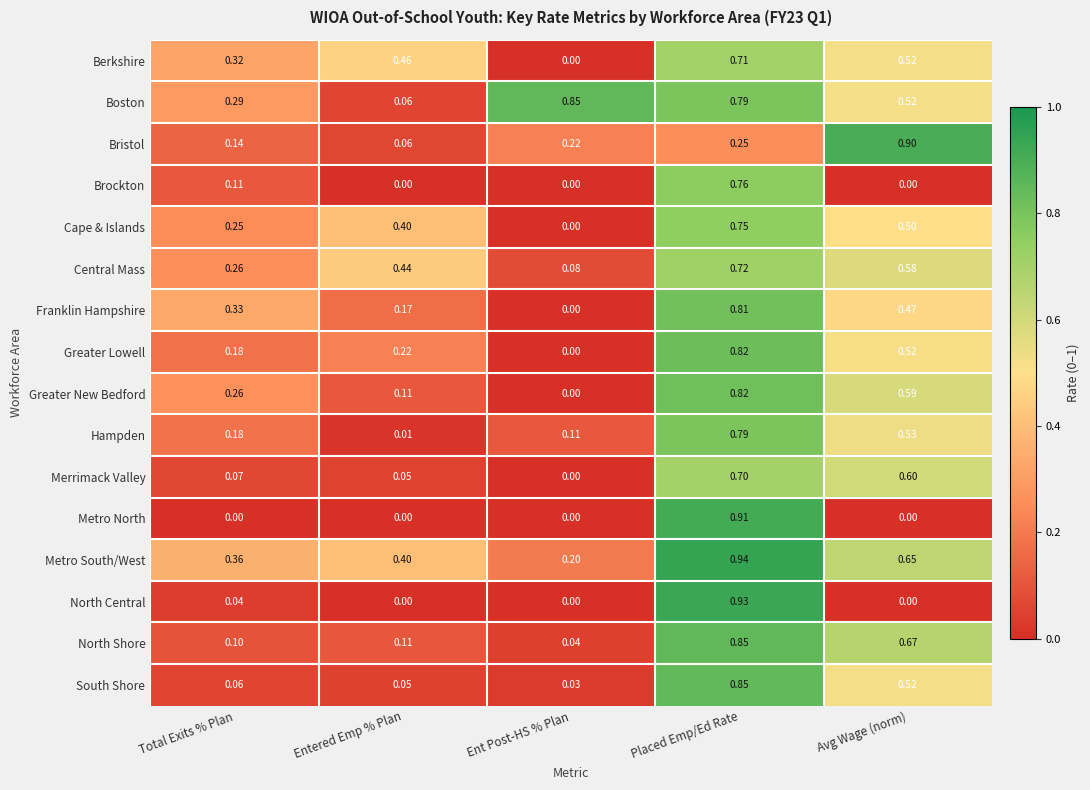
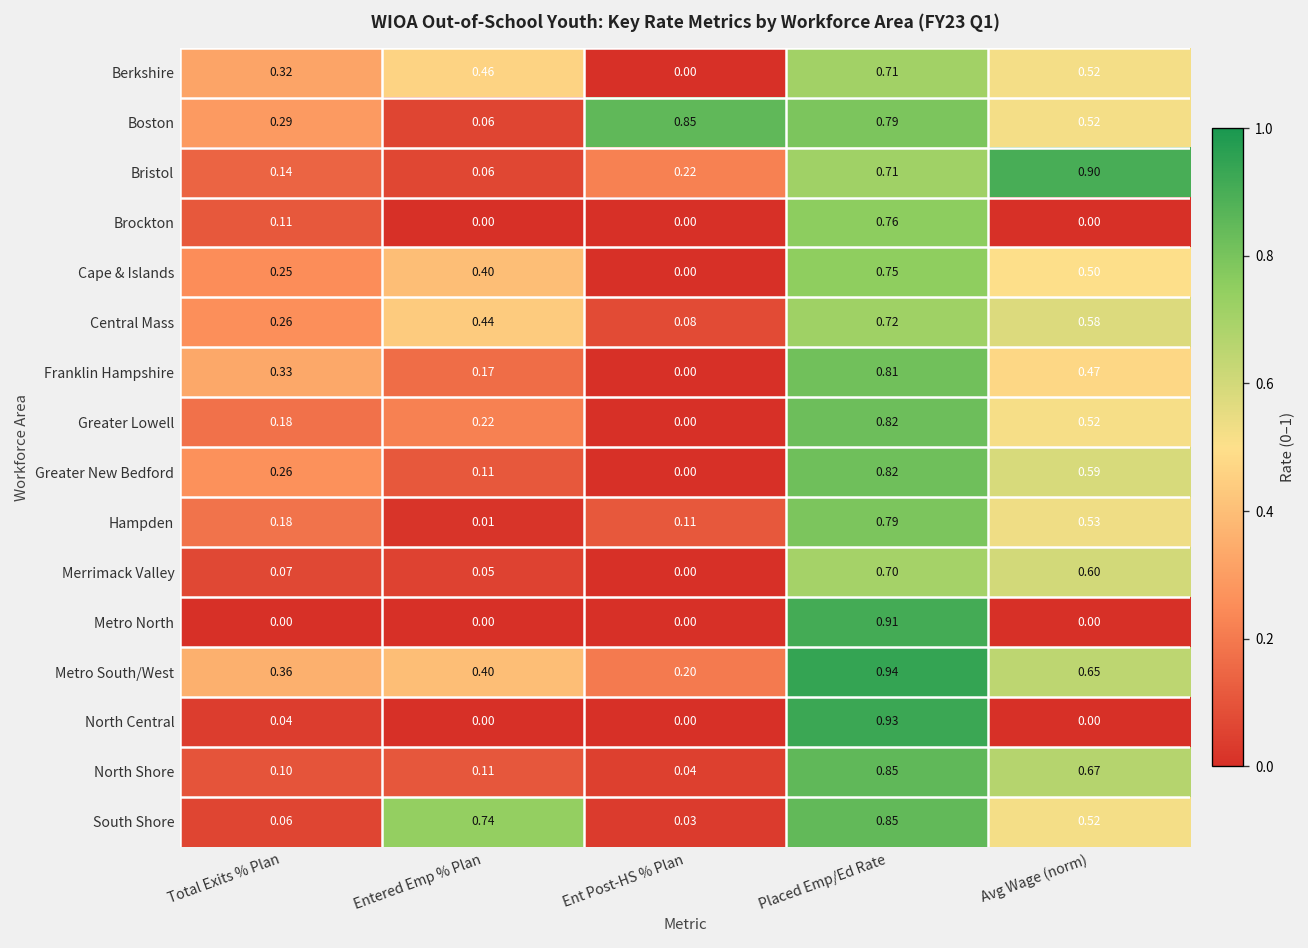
  {
    "Berkshire": {
      "Total Exits % Plan": 0.32,
      "Entered Emp % Plan": 0.46,
      "Ent Post-HS % Plan": 0.00,
      "Placed Emp/Ed Rate": 0.71,
      "Avg Wage (norm)": 0.52
    },
    "Boston": {
      "Total Exits % Plan": 0.29,
      "Entered Emp % Plan": 0.06,
      "Ent Post-HS % Plan": 0.85,
      "Placed Emp/Ed Rate": 0.79,
      "Avg Wage (norm)": 0.52
    },
    "Bristol": {
      "Total Exits % Plan": 0.14,
      "Entered Emp % Plan": 0.06,
      "Ent Post-HS % Plan": 0.22,
-     "Placed Emp/Ed Rate": 0.25,
+     "Placed Emp/Ed Rate": 0.71,
      "Avg Wage (norm)": 0.90
    },
    "Brockton": {
      "Total Exits % Plan": 0.11,
      "Entered Emp % Plan": 0.00,
      "Ent Post-HS % Plan": 0.00,
      "Placed Emp/Ed Rate": 0.76,
      "Avg Wage (norm)": 0.00
    },
    "Cape & Islands": {
      "Total Exits % Plan": 0.25,
      "Entered Emp % Plan": 0.40,
      "Ent Post-HS % Plan": 0.00,
      "Placed Emp/Ed Rate": 0.75,
      "Avg Wage (norm)": 0.50
    },
    "Central Mass": {
      "Total Exits % Plan": 0.26,
      "Entered Emp % Plan": 0.44,
      "Ent Post-HS % Plan": 0.08,
      "Placed Emp/Ed Rate": 0.72,
      "Avg Wage (norm)": 0.58
    },
    "Franklin Hampshire": {
      "Total Exits % Plan": 0.33,
      "Entered Emp % Plan": 0.17,
      "Ent Post-HS % Plan": 0.00,
      "Placed Emp/Ed Rate": 0.81,
      "Avg Wage (norm)": 0.47
    },
    "Greater Lowell": {
      "Total Exits % Plan": 0.18,
      "Entered Emp % Plan": 0.22,
      "Ent Post-HS % Plan": 0.00,
      "Placed Emp/Ed Rate": 0.82,
      "Avg Wage (norm)": 0.52
    },
    "Greater New Bedford": {
      "Total Exits % Plan": 0.26,
      "Entered Emp % Plan": 0.11,
      "Ent Post-HS % Plan": 0.00,
      "Placed Emp/Ed Rate": 0.82,
      "Avg Wage (norm)": 0.59
    },
    "Hampden": {
      "Total Exits % Plan": 0.18,
      "Entered Emp % Plan": 0.01,
      "Ent Post-HS % Plan": 0.11,
      "Placed Emp/Ed Rate": 0.79,
      "Avg Wage (norm)": 0.53
    },
    "Merrimack Valley": {
      "Total Exits % Plan": 0.07,
      "Entered Emp % Plan": 0.05,
      "Ent Post-HS % Plan": 0.00,
      "Placed Emp/Ed Rate": 0.70,
      "Avg Wage (norm)": 0.60
    },
    "Metro North": {
      "Total Exits % Plan": 0.00,
      "Entered Emp % Plan": 0.00,
      "Ent Post-HS % Plan": 0.00,
      "Placed Emp/Ed Rate": 0.91,
      "Avg Wage (norm)": 0.00
    },
    "Metro South/West": {
      "Total Exits % Plan": 0.36,
      "Entered Emp % Plan": 0.40,
      "Ent Post-HS % Plan": 0.20,
      "Placed Emp/Ed Rate": 0.94,
      "Avg Wage (norm)": 0.65
    },
    "North Central": {
      "Total Exits % Plan": 0.04,
      "Entered Emp % Plan": 0.00,
      "Ent Post-HS % Plan": 0.00,
      "Placed Emp/Ed Rate": 0.93,
      "Avg Wage (norm)": 0.00
    },
    "North Shore": {
      "Total Exits % Plan": 0.10,
      "Entered Emp % Plan": 0.11,
      "Ent Post-HS % Plan": 0.04,
      "Placed Emp/Ed Rate": 0.85,
      "Avg Wage (norm)": 0.67
    },
    "South Shore": {
      "Total Exits % Plan": 0.06,
-     "Entered Emp % Plan": 0.05,
+     "Entered Emp % Plan": 0.74,
      "Ent Post-HS % Plan": 0.03,
      "Placed Emp/Ed Rate": 0.85,
      "Avg Wage (norm)": 0.52
    }
  }
